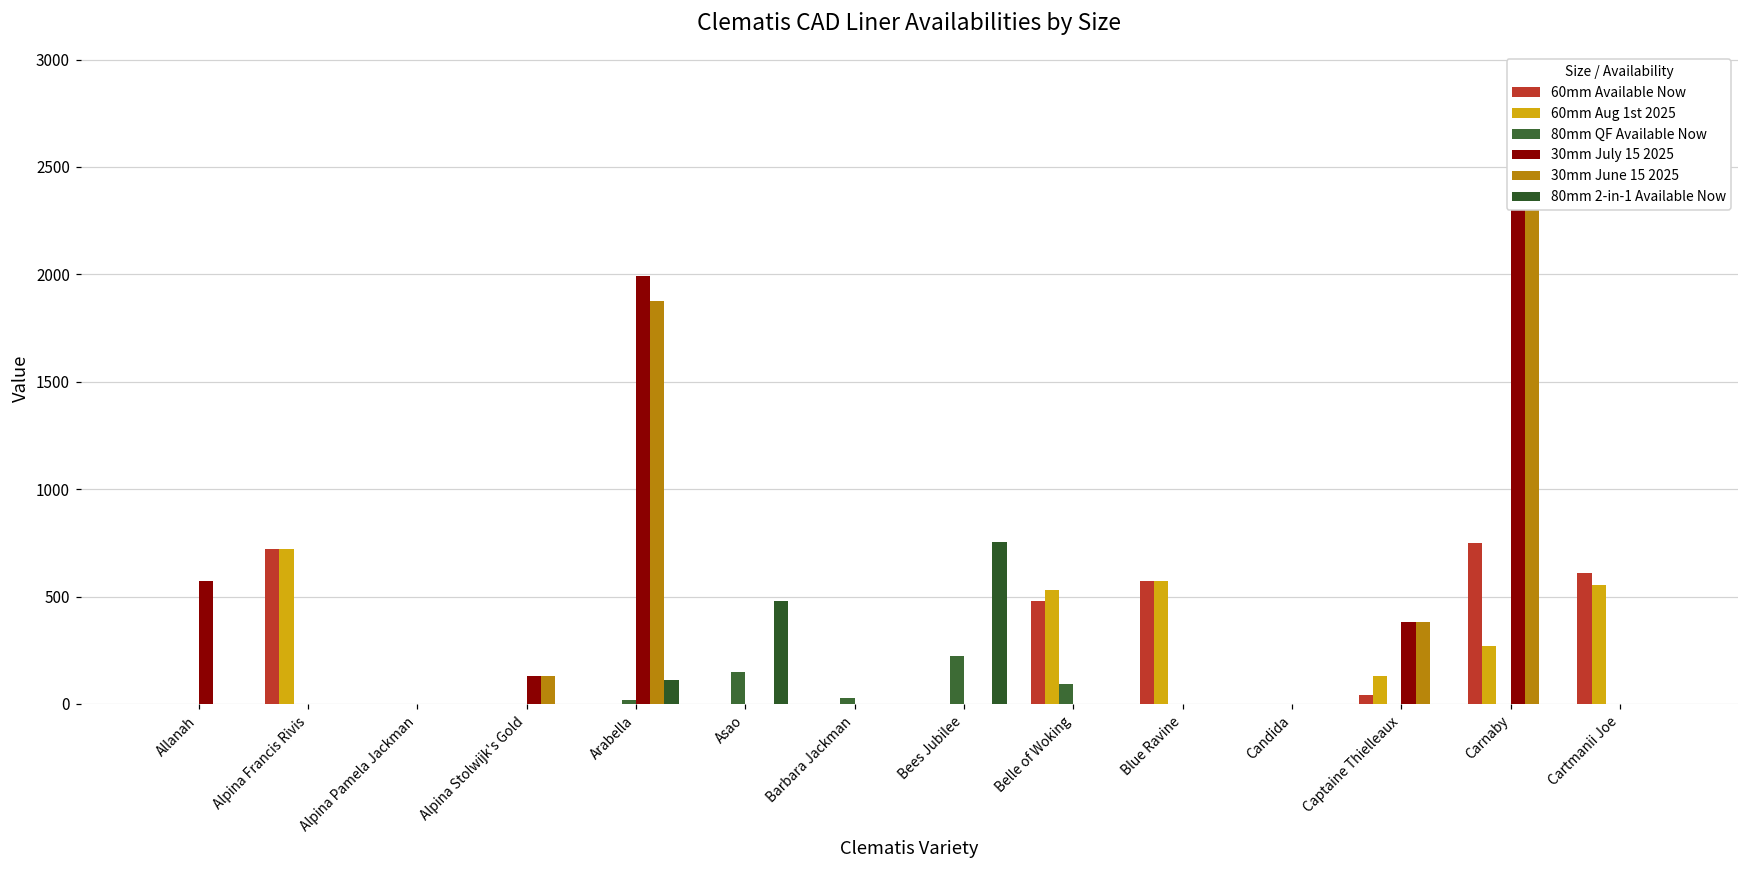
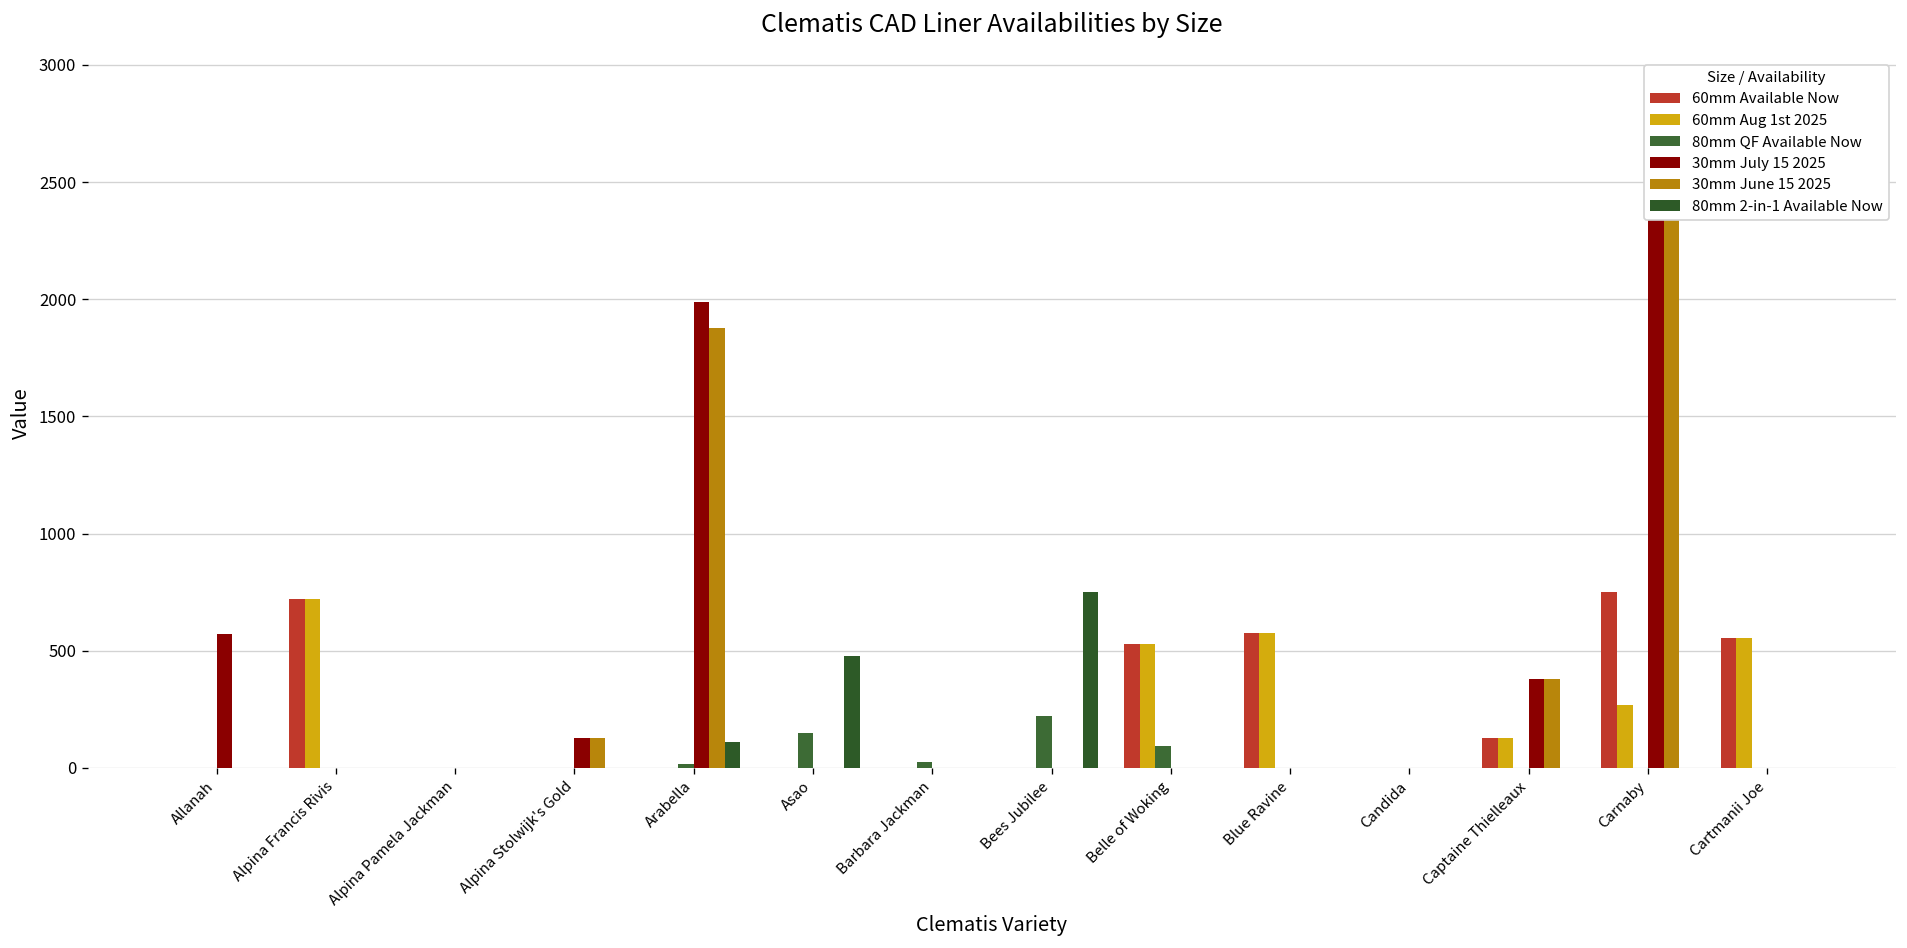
  {
    "60mm Available Now": {
      "Allanah": 0,
      "Alpina Francis Rivis": 720,
      "Alpina Pamela Jackman": 0,
      "Alpina Stolwijk's Gold": 0,
      "Arabella": 0,
      "Asao": 0,
      "Barbara Jackman": 0,
      "Bees Jubilee": 0,
-     "Belle of Woking": 480,
+     "Belle of Woking": 530,
      "Blue Ravine": 570,
      "Candida": 0,
-     "Captaine Thielleaux": 40,
+     "Captaine Thielleaux": 130,
      "Carnaby": 750,
-     "Cartmanii Joe": 610
+     "Cartmanii Joe": 550
    },
    "30mm July 15 2025": {
      "Allanah": 570,
      "Alpina Francis Rivis": 0,
      "Alpina Pamela Jackman": 0,
      "Alpina Stolwijk's Gold": 130,
      "Arabella": 1990,
      "Asao": 0,
      "Barbara Jackman": 0,
      "Bees Jubilee": 0,
      "Belle of Woking": 0,
      "Blue Ravine": 0,
      "Candida": 0,
      "Captaine Thielleaux": 380,
      "Cartmanii Joe": 0
    }
  }
